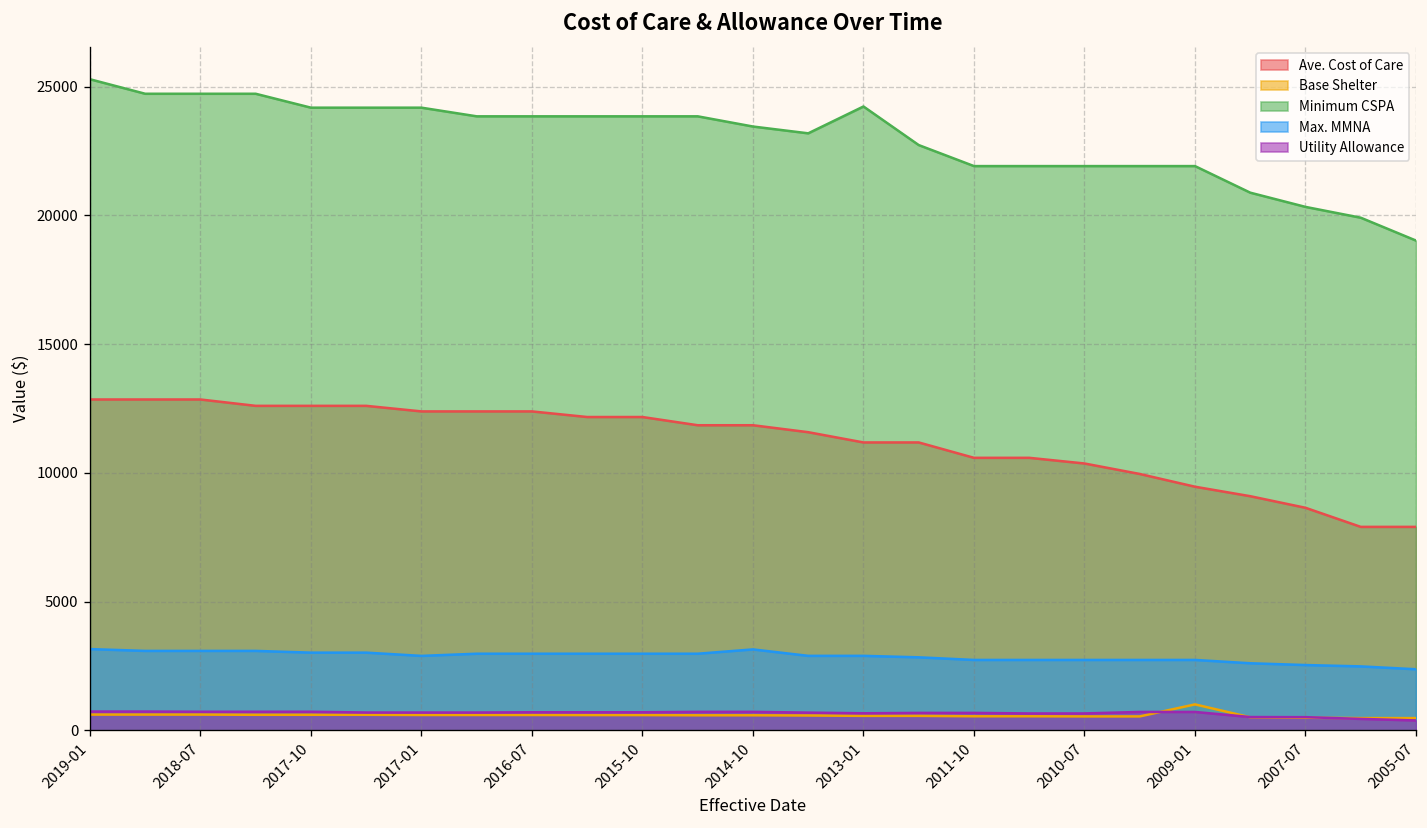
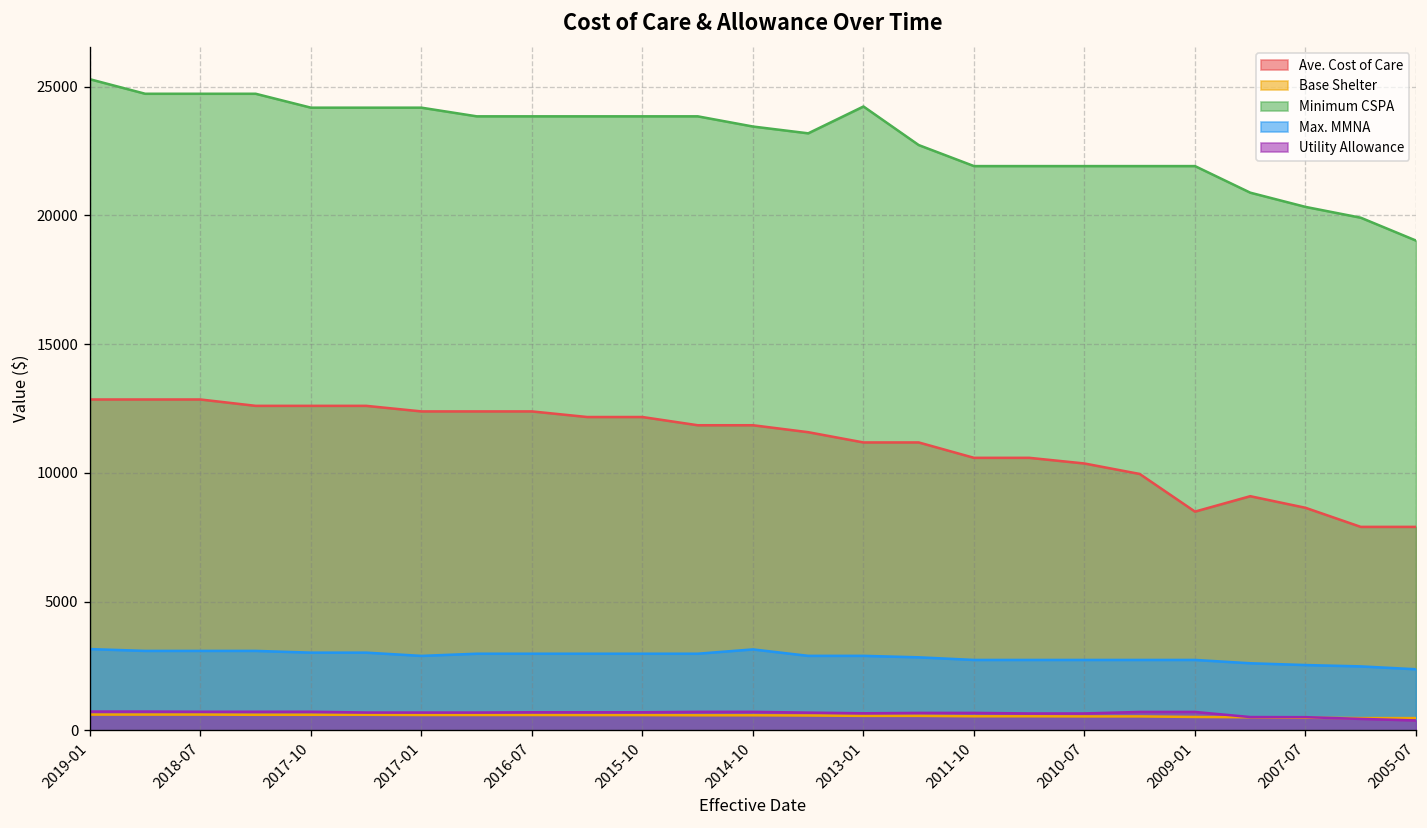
  {
    "Ave. Cost of Care": {
      "2019-01": 12900,
      "2018-07": 12900,
      "2017-10": 12600,
      "2017-01": 12400,
      "2016-07": 12400,
      "2015-10": 12200,
      "2014-10": 11900,
      "2013-01": 11200,
      "2011-10": 10600,
      "2010-07": 10400,
-     "2009-01": 9500,
+     "2009-01": 8500,
      "2007-07": 8600,
      "2005-07": 7900
    },
    "Base Shelter": {
      "2019-01": 600,
      "2017-10": 600,
      "2014-10": 600,
      "2011-10": 600,
-     "2009-01": 1000
+     "2009-01": 500
    },
    "Minimum CSPA": {
      "2019-01": 25300,
      "2018-07": 24700,
      "2017-10": 24200,
      "2017-01": 24200,
      "2016-07": 23800,
      "2015-10": 23800,
      "2014-10": 23400,
      "2013-01": 24200,
      "2011-10": 21900,
      "2010-07": 21900,
      "2009-01": 21900,
      "2007-07": 20300,
      "2005-07": 19000
    },
    "Max. MMNA": {
      "2019-01": 3200,
      "2018-07": 3100,
      "2017-10": 3000,
      "2017-01": 2900,
      "2016-07": 3000,
      "2015-10": 3000,
      "2014-10": 3100,
      "2013-01": 2900,
      "2011-10": 2700,
      "2010-07": 2700,
      "2009-01": 2700,
      "2007-07": 2500,
      "2005-07": 2400
    },
    "Utility Allowance": {
      "2019-01": 700,
      "2017-10": 700,
      "2014-10": 700,
      "2011-10": 700,
      "2009-01": 700
    }
  }
